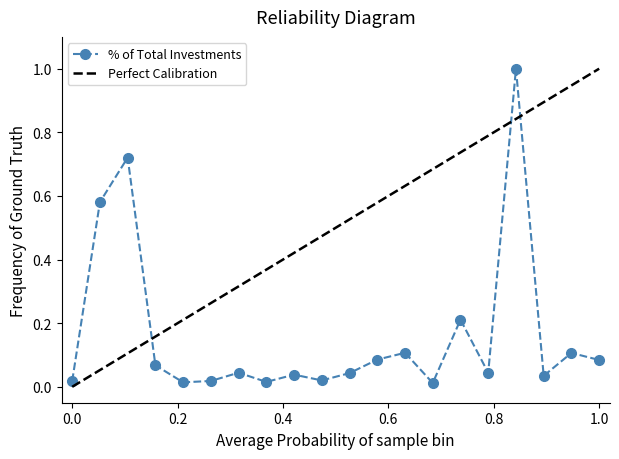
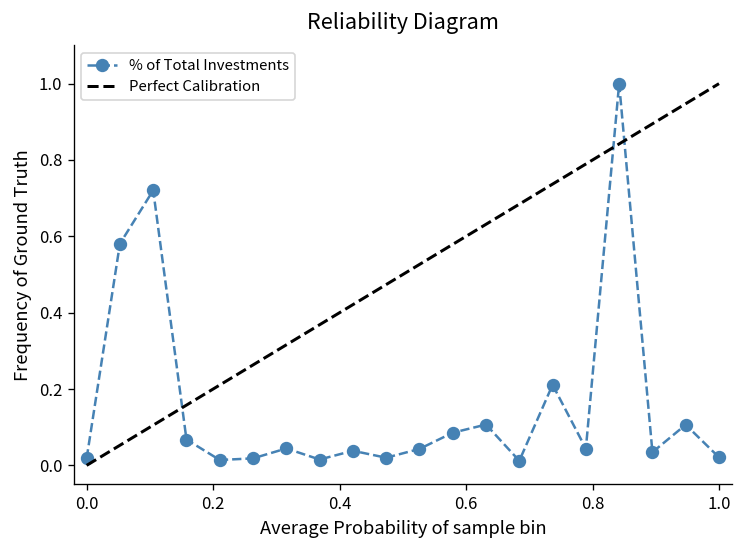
  {
    "% of Total Investments": {
      "0.0": 0.02,
-     "1.0": 0.08
+     "1.0": 0.02
    },
    "Perfect Calibration": {
      "0.0": 0.00,
      "1.0": 1.00
    }
  }
